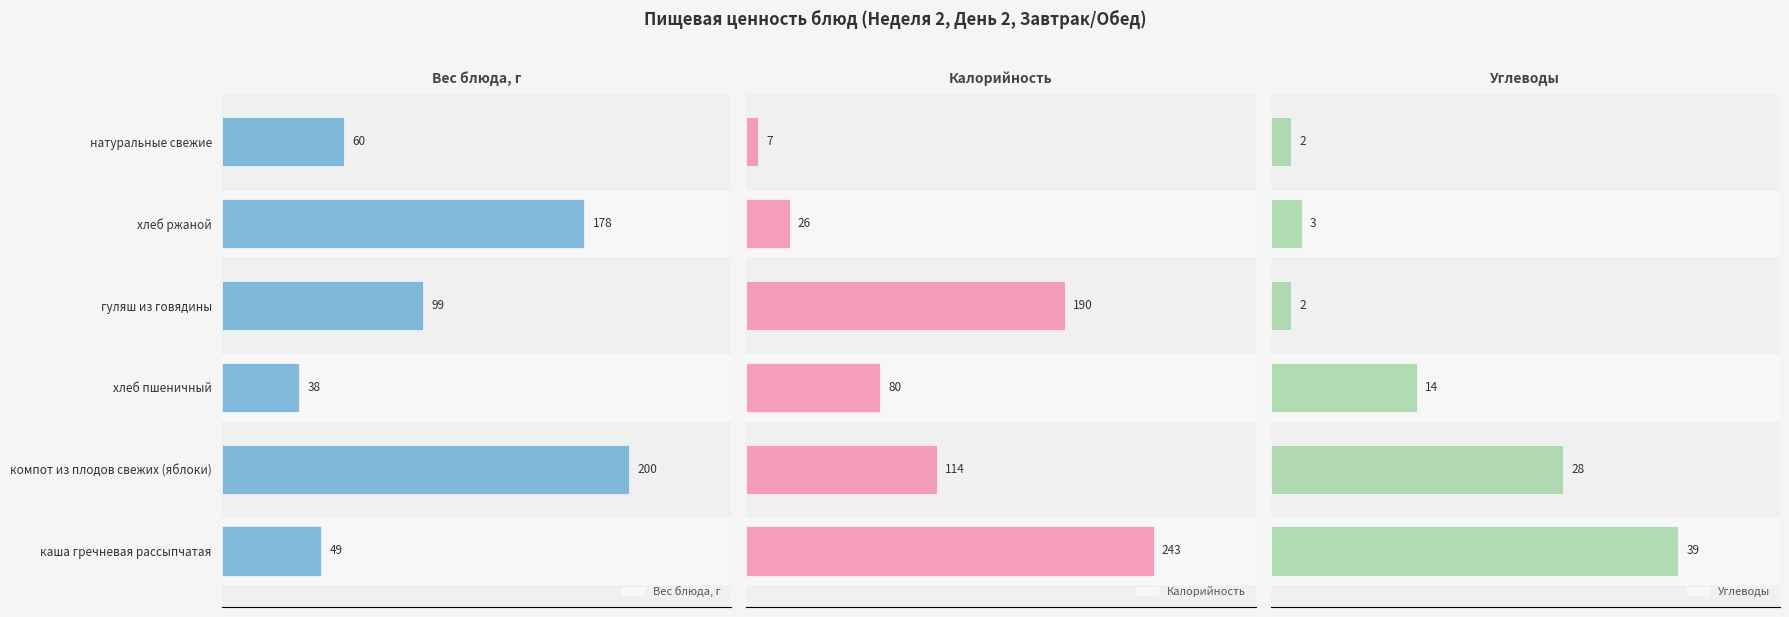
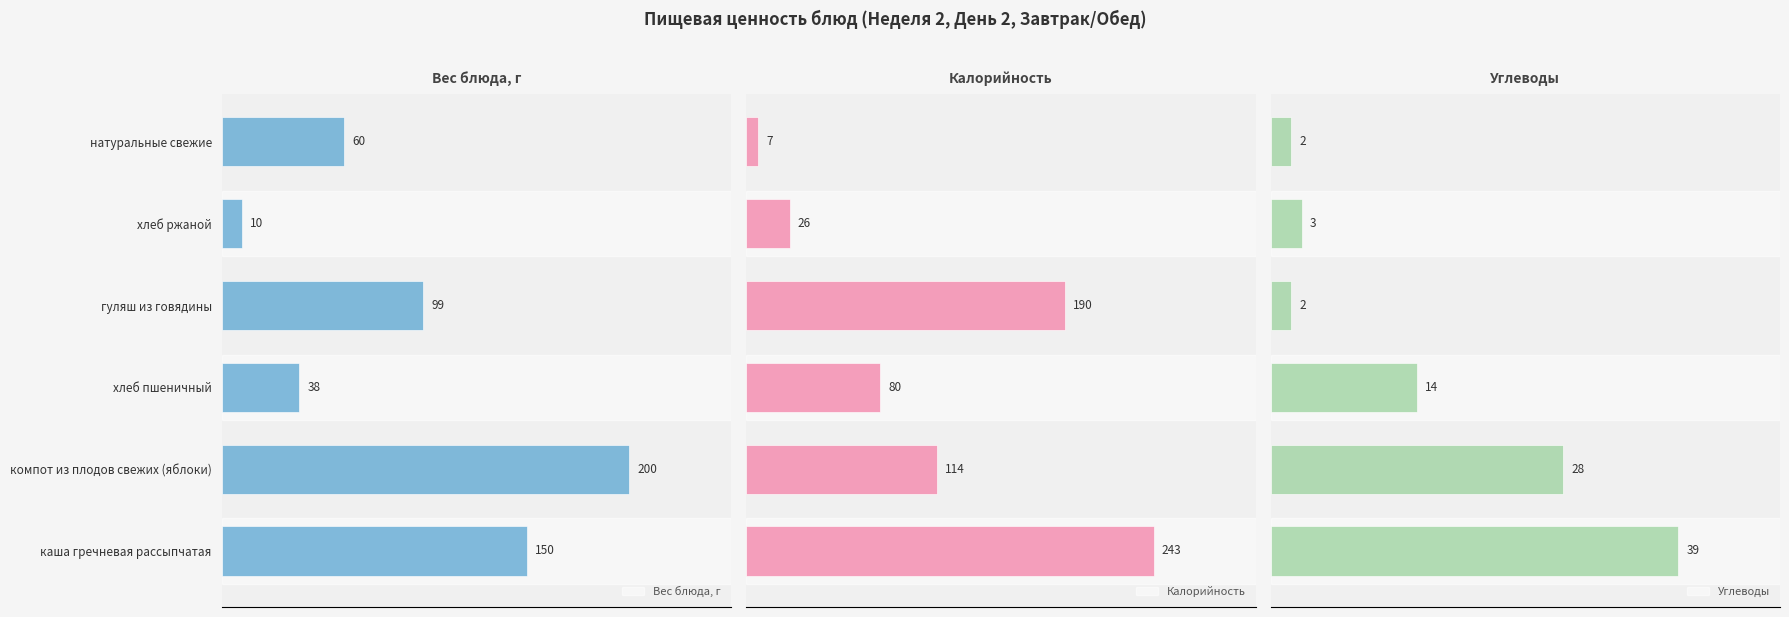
  {
    "Вес блюда, г": {
      "натуральные свежие": 60,
-     "хлеб ржаной": 178,
+     "хлеб ржаной": 10,
      "гуляш из говядины": 99,
      "хлеб пшеничный": 38,
      "компот из плодов свежих (яблоки)": 200,
-     "каша гречневая рассыпчатая": 49
+     "каша гречневая рассыпчатая": 150
    }
  }
